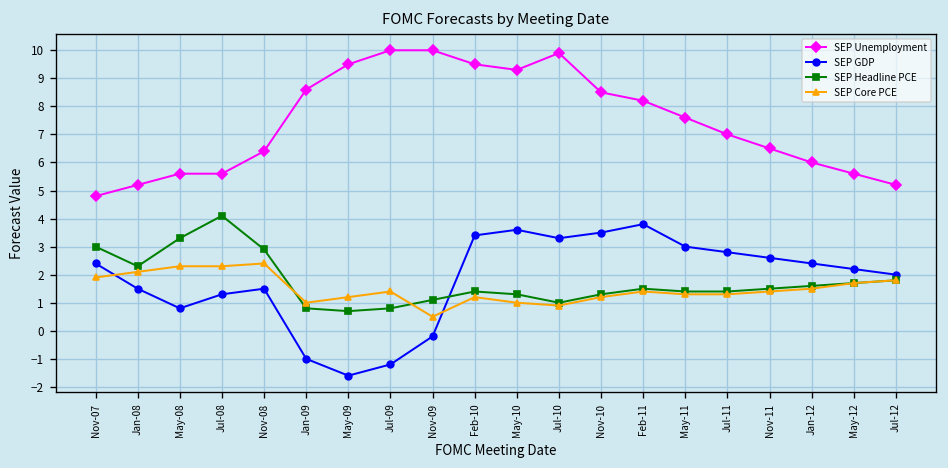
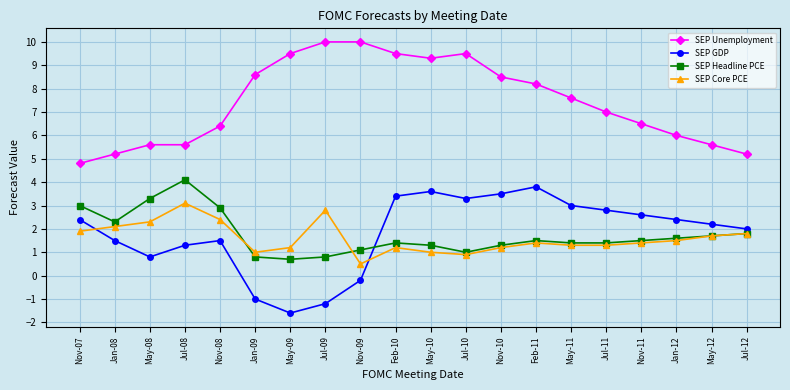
  {
    "SEP Unemployment": {
      "Nov-07": 4.8,
      "Jan-08": 5.2,
      "May-08": 5.6,
      "Jul-08": 5.6,
      "Nov-08": 6.4,
      "Jan-09": 8.6,
      "May-09": 9.5,
      "Jul-09": 10.0,
      "Nov-09": 10.0,
      "Feb-10": 9.5,
      "May-10": 9.3,
-     "Jul-10": 9.9,
+     "Jul-10": 9.5,
      "Nov-10": 8.5,
      "Feb-11": 8.2,
      "May-11": 7.6,
      "Jul-11": 7.0,
      "Nov-11": 6.5,
      "Jan-12": 6.0,
      "May-12": 5.6,
      "Jul-12": 5.2
    },
    "SEP GDP": {
      "Nov-07": 2.4,
      "Jan-08": 1.5,
      "May-08": 0.8,
      "Jul-08": 1.3,
      "Nov-08": 1.5,
      "Jan-09": -1.0,
      "May-09": -1.6,
      "Jul-09": -1.2,
      "Nov-09": -0.2,
      "Feb-10": 3.4,
      "May-10": 3.6,
      "Jul-10": 3.3,
      "Nov-10": 3.5,
      "Feb-11": 3.8,
      "May-11": 3.0,
      "Jul-11": 2.8,
      "Nov-11": 2.6,
      "Jan-12": 2.4,
      "May-12": 2.2,
      "Jul-12": 2.0
    },
    "SEP Headline PCE": {
      "Nov-07": 3.0,
      "Jan-08": 2.3,
      "May-08": 3.3,
      "Jul-08": 4.1,
      "Nov-08": 2.9,
      "Jan-09": 0.8,
      "May-09": 0.7,
      "Jul-09": 0.8,
      "Nov-09": 1.1,
      "Feb-10": 1.4,
      "May-10": 1.3
    },
    "SEP Core PCE": {
      "Nov-07": 1.9,
      "Jan-08": 2.1,
      "May-08": 2.3,
-     "Jul-08": 2.3,
+     "Jul-08": 3.1,
      "Nov-08": 2.4,
      "Jan-09": 1.0,
      "May-09": 1.2,
-     "Jul-09": 1.4,
+     "Jul-09": 2.8,
      "Nov-09": 0.5,
      "Feb-10": 1.2,
      "May-10": 1.0
    }
  }
